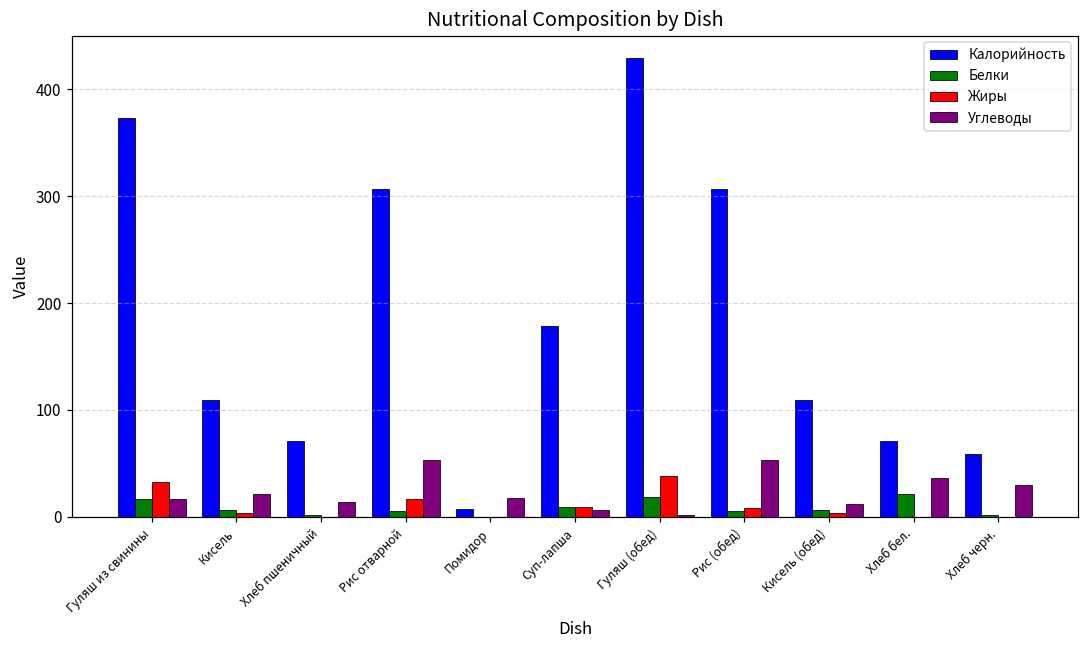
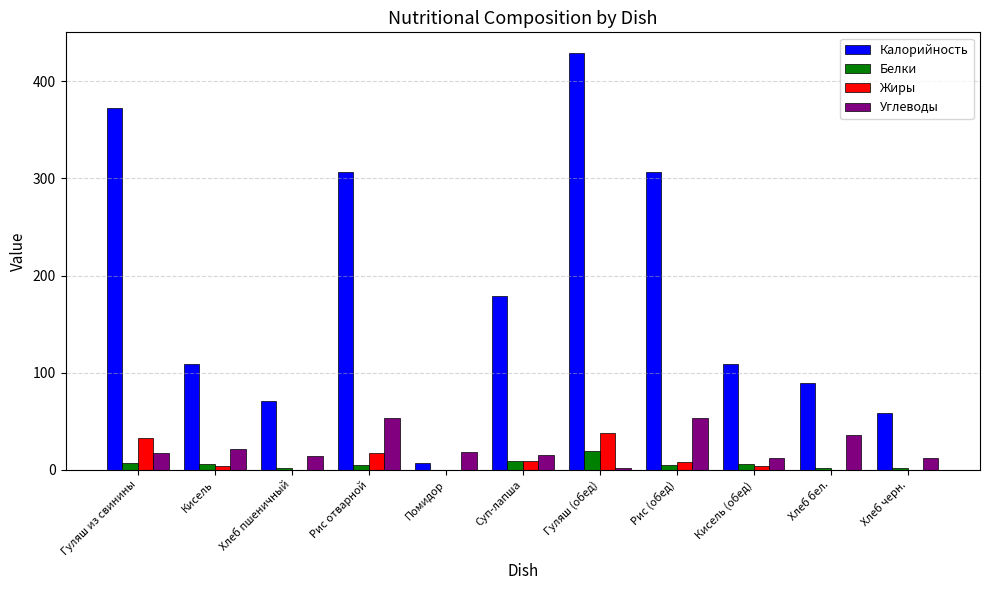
  {
    "Калорийность": {
      "Гуляш из свинины": 370,
      "Кисель": 110,
      "Хлеб пшеничный": 70,
      "Рис отварной": 310,
      "Помидор": 10,
      "Суп-лапша": 180,
      "Гуляш (обед)": 430,
      "Рис (обед)": 310,
      "Кисель (обед)": 110,
-     "Хлеб бел.": 70,
+     "Хлеб бел.": 90,
      "Хлеб черн.": 60
    },
    "Белки": {
-     "Гуляш из свинины": 20,
+     "Гуляш из свинины": 10,
      "Кисель": 10,
      "Рис отварной": 10,
      "Помидор": 0,
      "Суп-лапша": 10,
      "Гуляш (обед)": 20,
      "Рис (обед)": 10,
      "Кисель (обед)": 10,
-     "Хлеб бел.": 20
+     "Хлеб бел.": 0
    },
    "Жиры": {
      "Гуляш из свинины": 30,
      "Кисель": 0,
      "Хлеб пшеничный": 0,
      "Рис отварной": 20,
      "Помидор": 0,
      "Суп-лапша": 10,
      "Гуляш (обед)": 40,
      "Рис (обед)": 10,
      "Кисель (обед)": 0,
      "Хлеб бел.": 0,
      "Хлеб черн.": 0
    },
    "Углеводы": {
      "Гуляш из свинины": 20,
      "Кисель": 20,
      "Хлеб пшеничный": 10,
      "Рис отварной": 50,
      "Помидор": 20,
-     "Суп-лапша": 10,
+     "Суп-лапша": 20,
      "Рис (обед)": 50,
      "Кисель (обед)": 10,
      "Хлеб бел.": 40,
-     "Хлеб черн.": 30
+     "Хлеб черн.": 10
    }
  }
